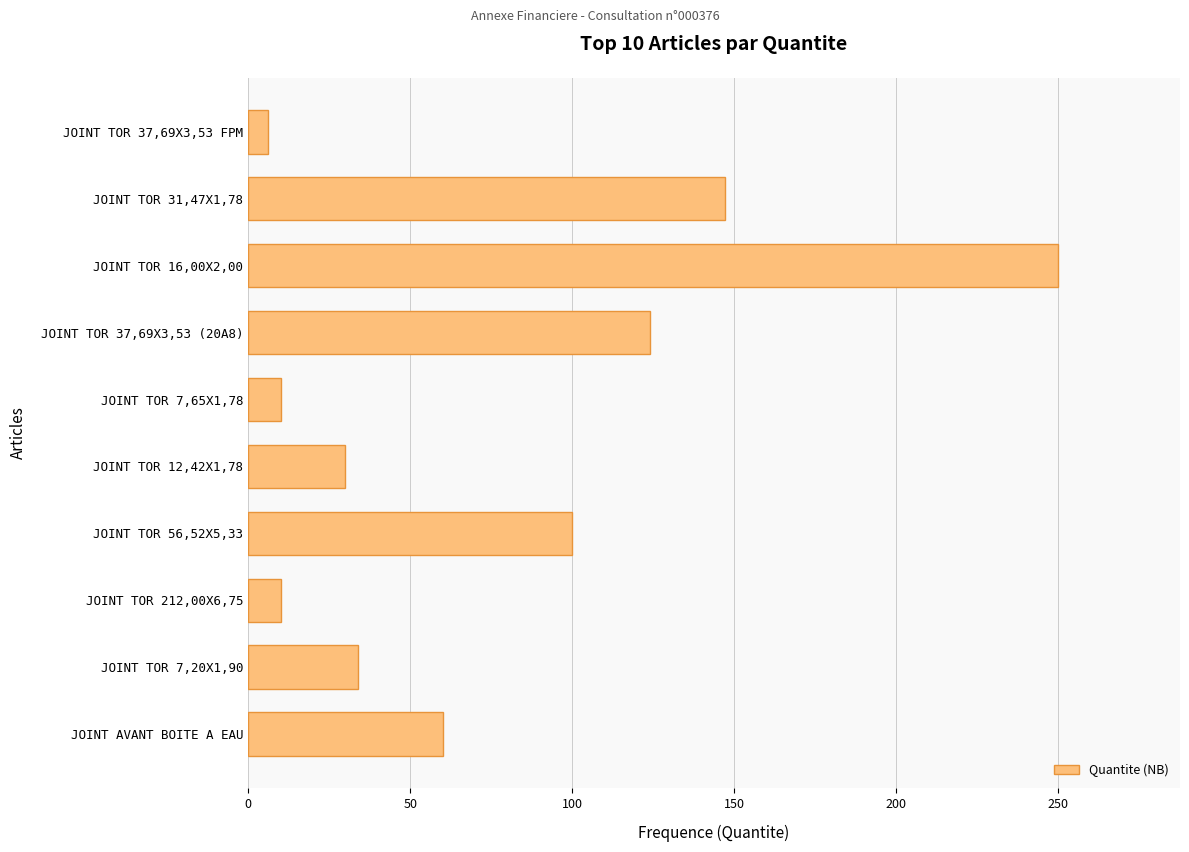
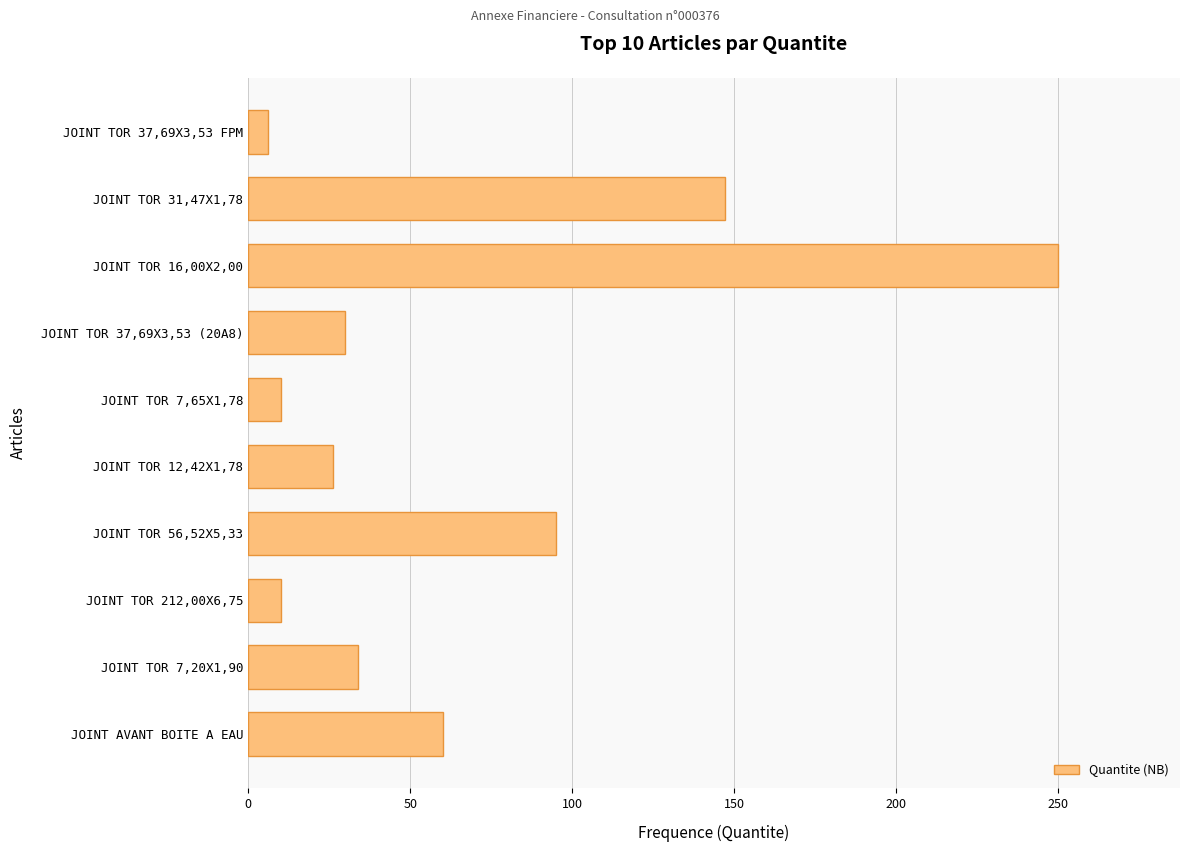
  {
    "JOINT TOR 37,69X3,53 FPM": 6,
    "JOINT TOR 31,47X1,78": 147,
    "JOINT TOR 16,00X2,00": 250,
-   "JOINT TOR 37,69X3,53 (20A8)": 124,
+   "JOINT TOR 37,69X3,53 (20A8)": 30,
    "JOINT TOR 7,65X1,78": 10,
-   "JOINT TOR 12,42X1,78": 30,
-   "JOINT TOR 56,52X5,33": 100,
+   "JOINT TOR 12,42X1,78": 26,
+   "JOINT TOR 56,52X5,33": 95,
    "JOINT TOR 212,00X6,75": 10,
    "JOINT TOR 7,20X1,90": 34,
    "JOINT AVANT BOITE A EAU": 60
  }
